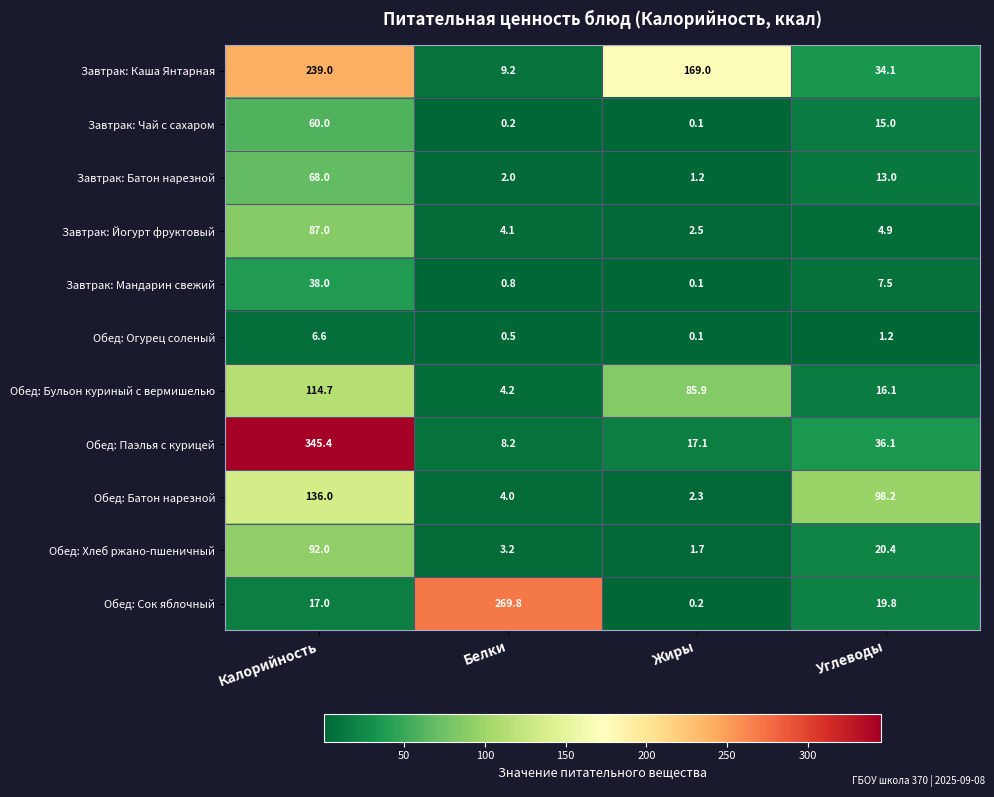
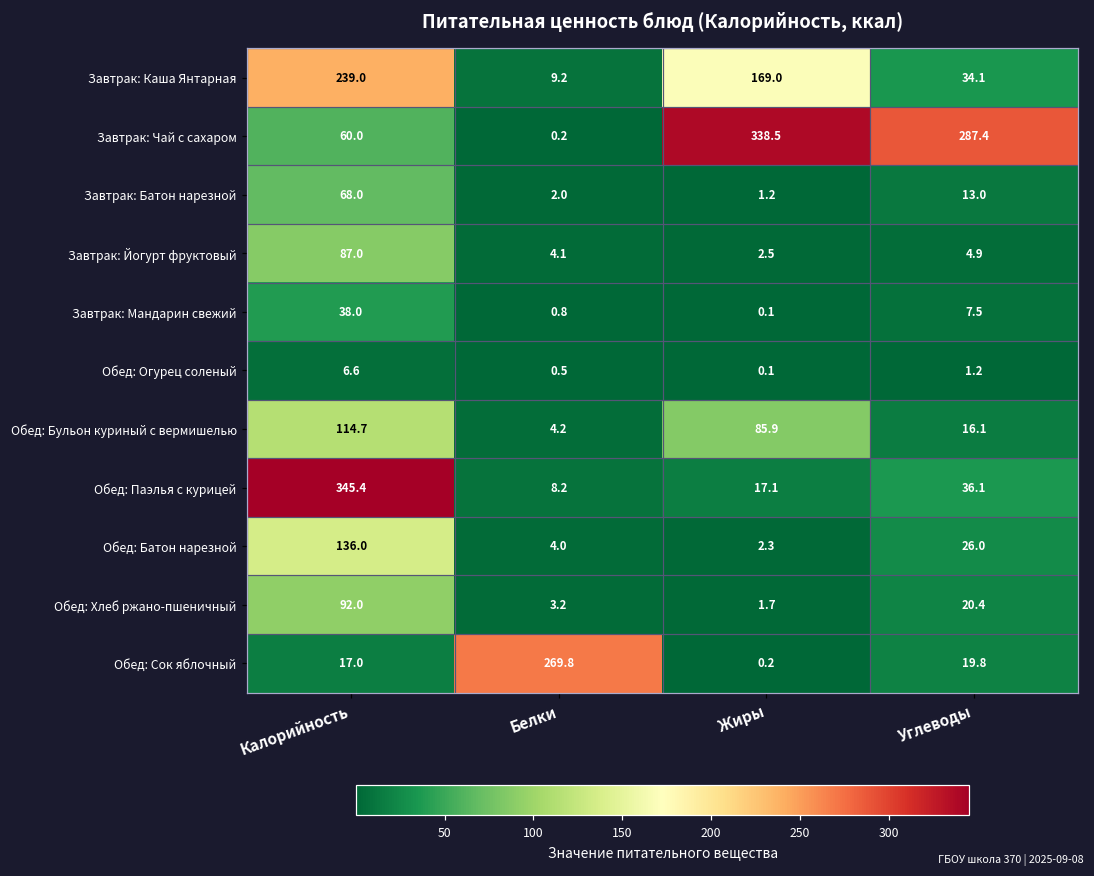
  {
    "Завтрак: Каша Янтарная": {
      "Калорийность": 239.0,
      "Белки": 9.2,
      "Жиры": 169.0,
      "Углеводы": 34.1
    },
    "Завтрак: Чай с сахаром": {
      "Калорийность": 60.0,
      "Белки": 0.2,
-     "Жиры": 0.1,
-     "Углеводы": 15.0
+     "Жиры": 338.5,
+     "Углеводы": 287.4
    },
    "Завтрак: Батон нарезной": {
      "Калорийность": 68.0,
      "Белки": 2.0,
      "Жиры": 1.2,
      "Углеводы": 13.0
    },
    "Завтрак: Йогурт фруктовый": {
      "Калорийность": 87.0,
      "Белки": 4.1,
      "Жиры": 2.5,
      "Углеводы": 4.9
    },
    "Завтрак: Мандарин свежий": {
      "Калорийность": 38.0,
      "Белки": 0.8,
      "Жиры": 0.1,
      "Углеводы": 7.5
    },
    "Обед: Огурец соленый": {
      "Калорийность": 6.6,
      "Белки": 0.5,
      "Жиры": 0.1,
      "Углеводы": 1.2
    },
    "Обед: Бульон куриный с вермишелью": {
      "Калорийность": 114.7,
      "Белки": 4.2,
      "Жиры": 85.9,
      "Углеводы": 16.1
    },
    "Обед: Паэлья с курицей": {
      "Калорийность": 345.4,
      "Белки": 8.2,
      "Жиры": 17.1,
      "Углеводы": 36.1
    },
    "Обед: Батон нарезной": {
      "Калорийность": 136.0,
      "Белки": 4.0,
      "Жиры": 2.3,
-     "Углеводы": 98.2
+     "Углеводы": 26.0
    },
    "Обед: Хлеб ржано-пшеничный": {
      "Калорийность": 92.0,
      "Белки": 3.2,
      "Жиры": 1.7,
      "Углеводы": 20.4
    },
    "Обед: Сок яблочный": {
      "Калорийность": 17.0,
      "Белки": 269.8,
      "Жиры": 0.2,
      "Углеводы": 19.8
    }
  }
